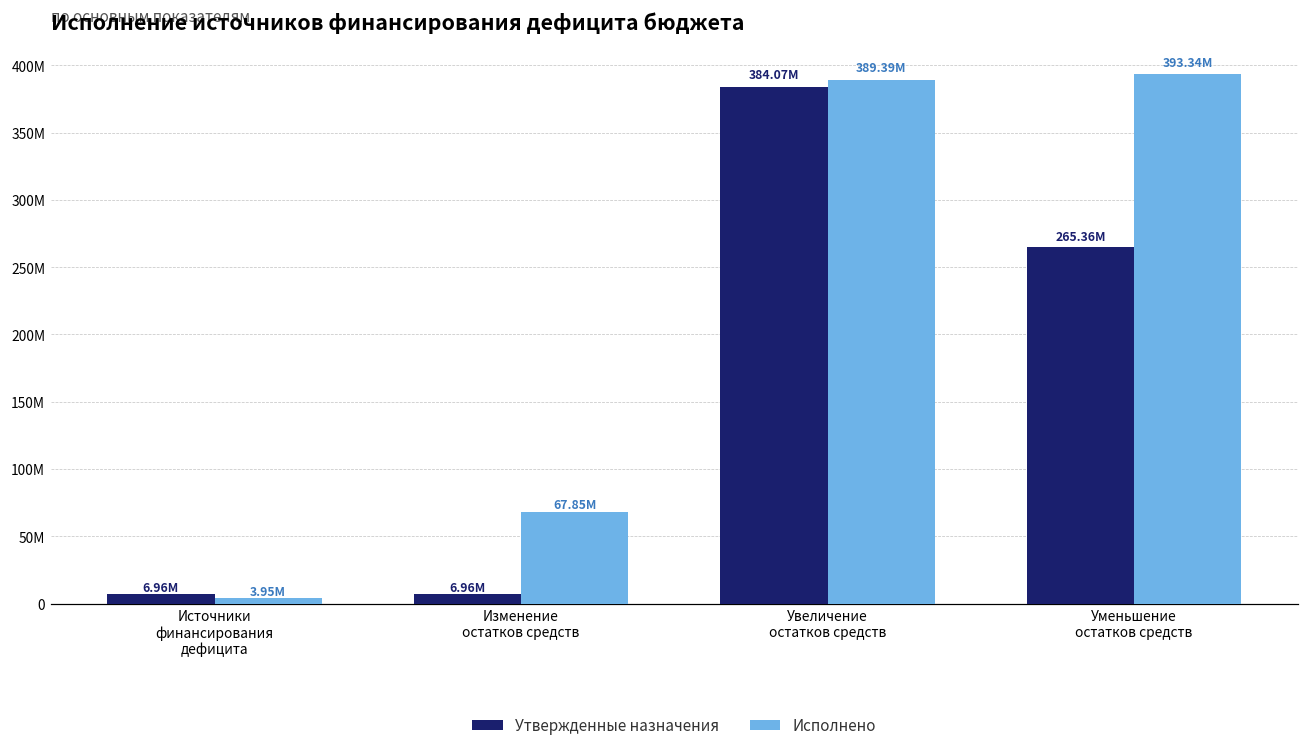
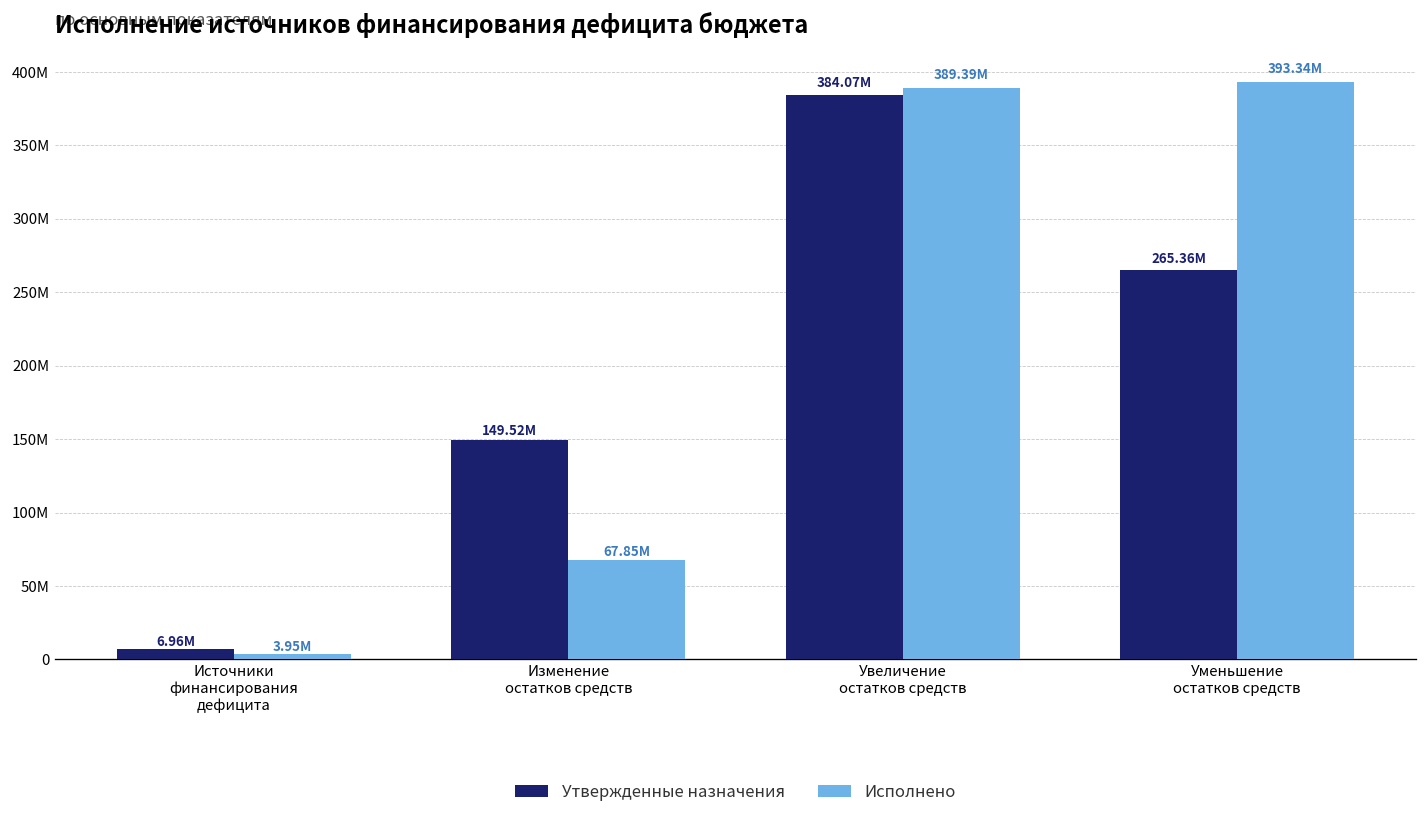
  {
    "Утвержденные назначения": {
-     "Изменение остатков средств": "6.96М"
+     "Изменение остатков средств": "149.52М"
    }
  }
